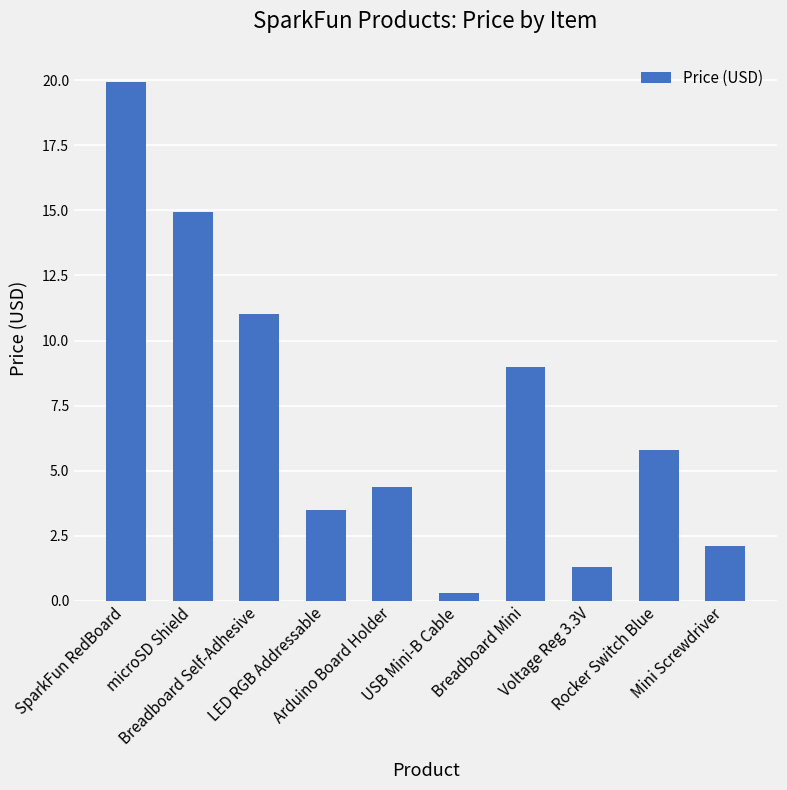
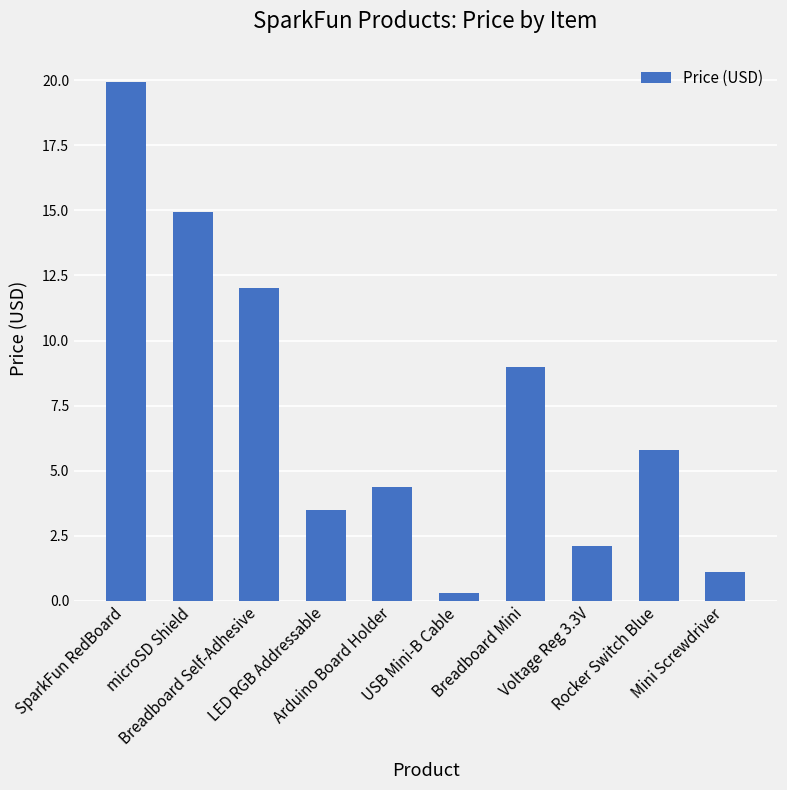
  {
    "SparkFun RedBoard": 20.0,
    "microSD Shield": 15.0,
-   "Breadboard Self-Adhesive": 11,
+   "Breadboard Self-Adhesive": 12,
    "LED RGB Addressable": 3.5,
    "Arduino Board Holder": 4.4,
    "USB Mini-B Cable": 0.3,
    "Breadboard Mini": 9.0,
-   "Voltage Reg 3.3V": 1.3,
+   "Voltage Reg 3.3V": 2.1,
    "Rocker Switch Blue": 5.8,
-   "Mini Screwdriver": 2.1
+   "Mini Screwdriver": 1.1
  }
